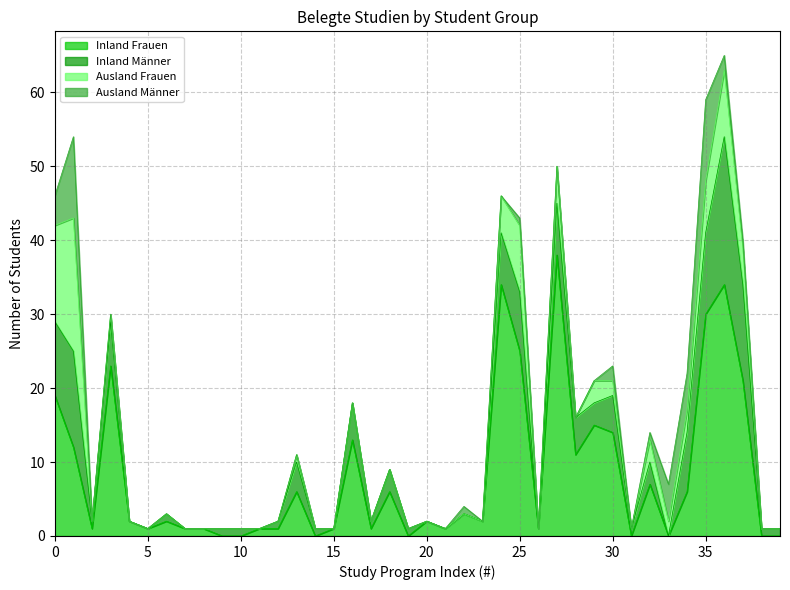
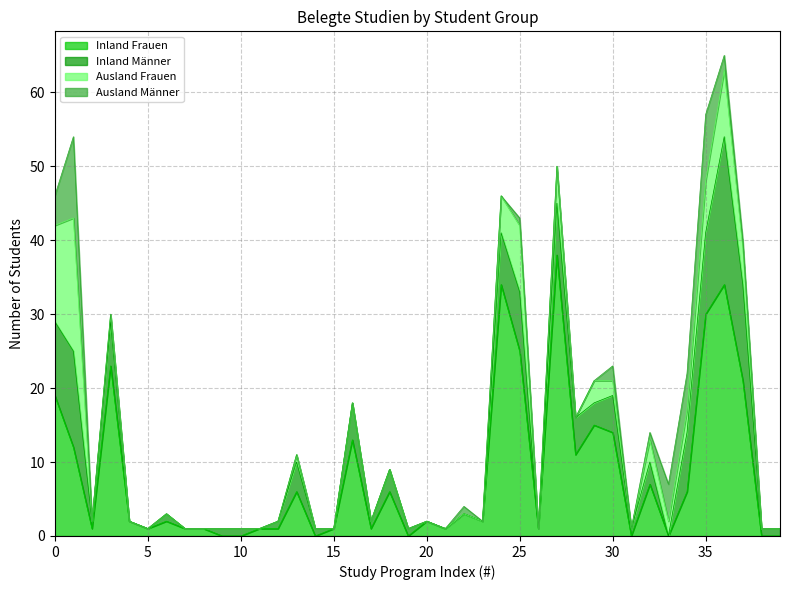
  {
    "Ausland Frauen": {
      "0": 13,
      "25": 9,
      "30": 2,
      "35": 7
    },
    "Ausland Männer": {
      "0": 4,
      "25": 1,
      "30": 2,
-     "35": 11
+     "35": 9
    }
  }
